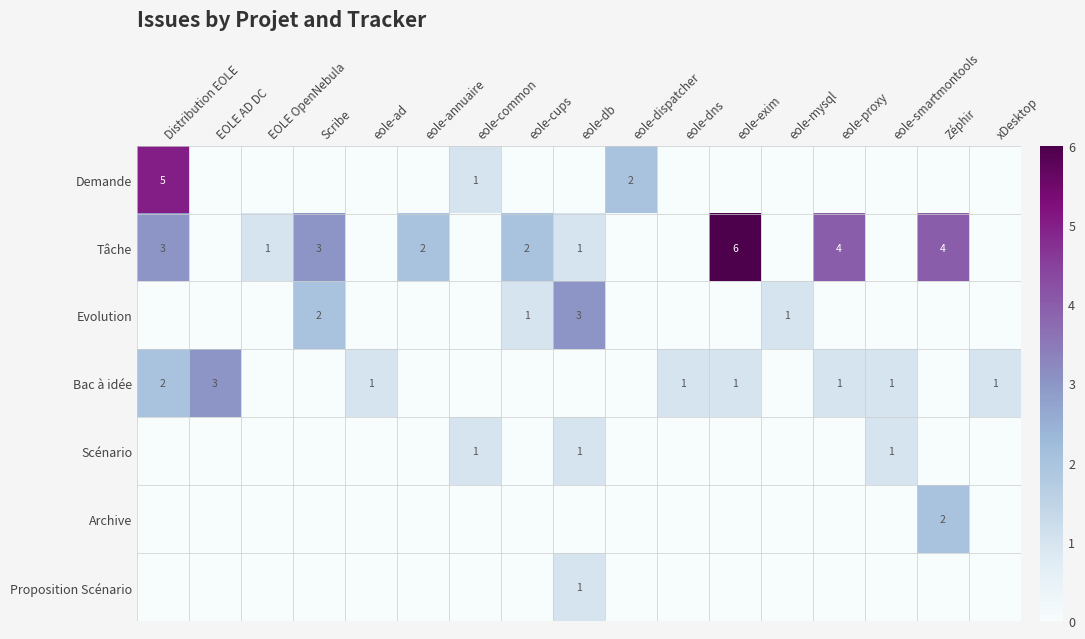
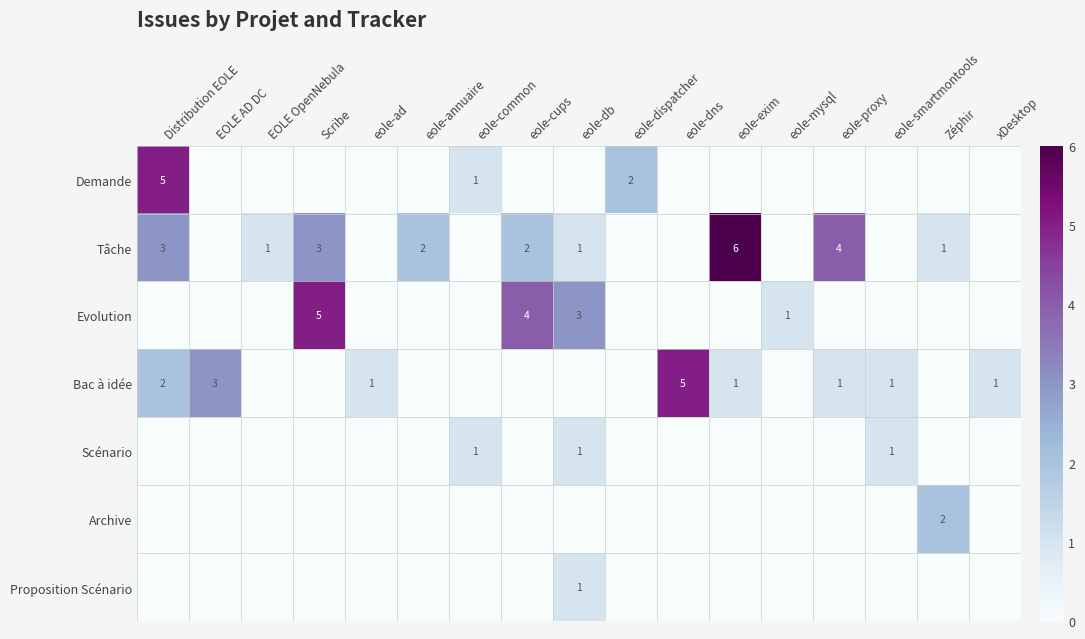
  {
    "Demande": {
      "Distribution EOLE": 5,
      "eole-common": 1,
      "eole-dispatcher": 2
    },
    "Tâche": {
      "Distribution EOLE": 3,
      "EOLE OpenNebula": 1,
      "Scribe": 3,
      "eole-annuaire": 2,
      "eole-cups": 2,
      "eole-db": 1,
      "eole-exim": 6,
      "eole-proxy": 4,
-     "Zéphir": 4
+     "Zéphir": 1
    },
    "Evolution": {
-     "Scribe": 2,
-     "eole-cups": 1,
+     "Scribe": 5,
+     "eole-cups": 4,
      "eole-db": 3,
      "eole-mysql": 1
    },
    "Bac à idée": {
      "Distribution EOLE": 2,
      "EOLE AD DC": 3,
      "eole-ad": 1,
-     "eole-dns": 1,
+     "eole-dns": 5,
      "eole-exim": 1,
      "eole-proxy": 1,
      "eole-smartmontools": 1,
      "xDesktop": 1
    },
    "Scénario": {
      "eole-common": 1,
      "eole-db": 1,
      "eole-smartmontools": 1
    },
    "Archive": {
      "Zéphir": 2
    },
    "Proposition Scénario": {
      "eole-db": 1
    }
  }
